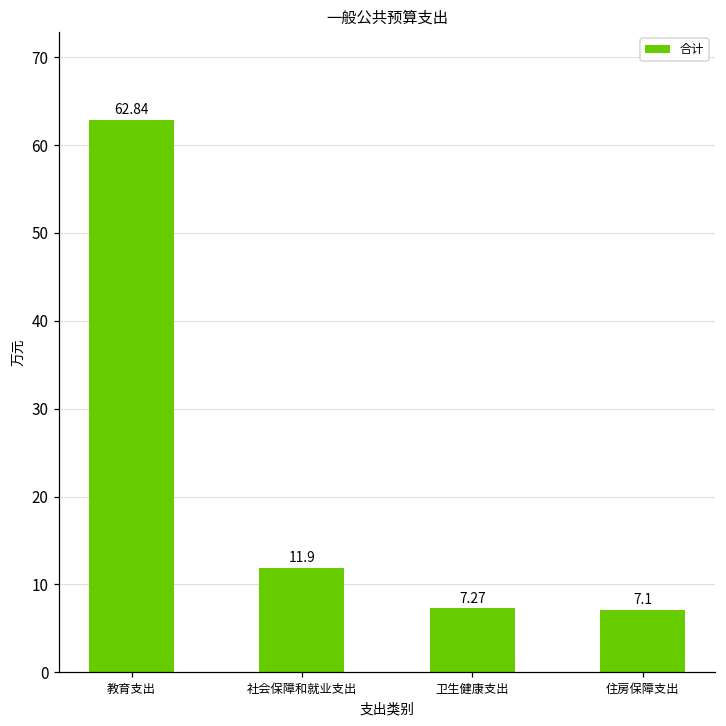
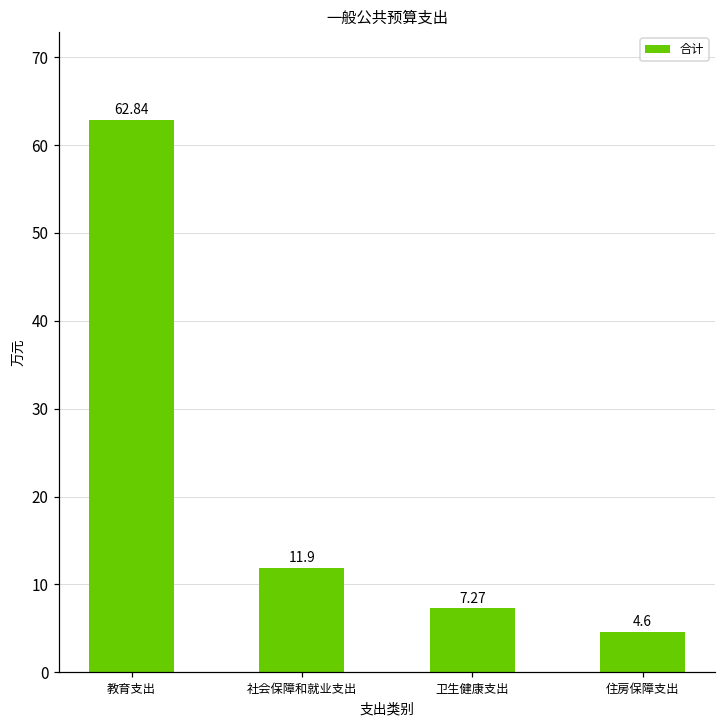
  {
    "教育支出": 62.84,
    "社会保障和就业支出": 11.9,
    "卫生健康支出": 7.27,
-   "住房保障支出": 7.1
+   "住房保障支出": 4.6
  }
